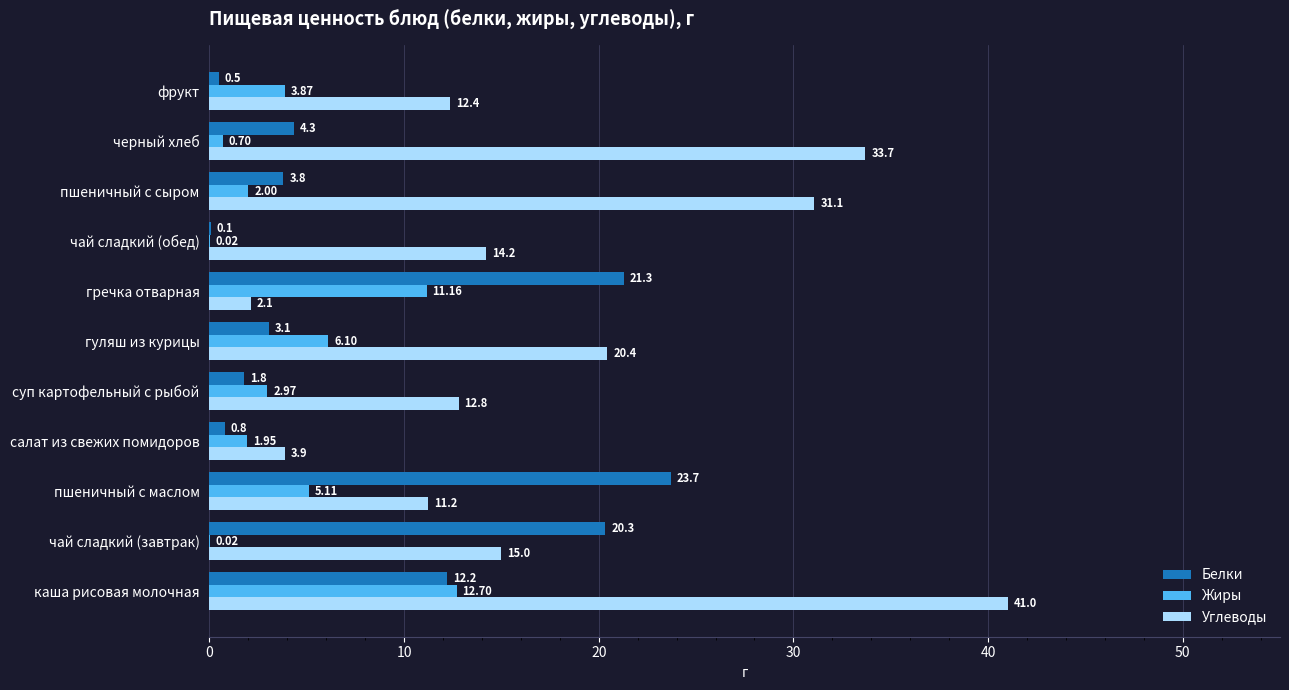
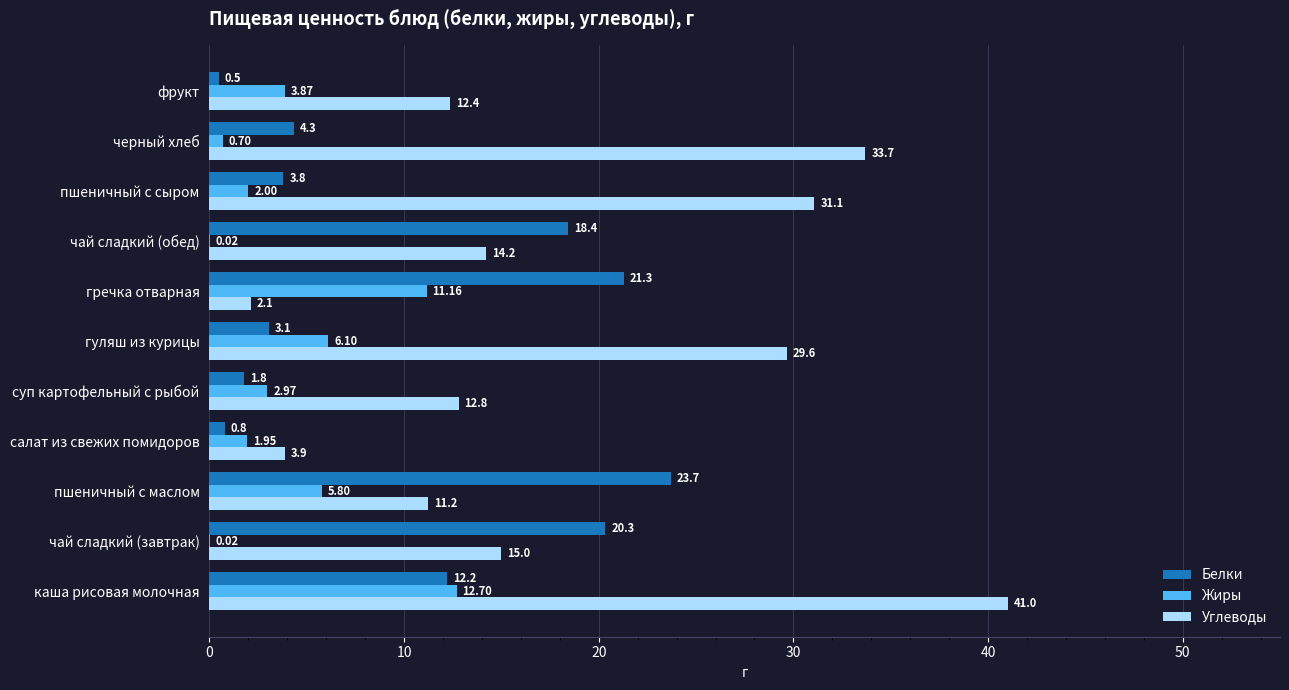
  {
    "Белки": {
      "фрукт": 0.5,
      "черный хлеб": 4.3,
      "пшеничный с сыром": 3.8,
-     "чай сладкий (обед)": 0.1,
+     "чай сладкий (обед)": 18.4,
      "гречка отварная": 21.3,
      "гуляш из курицы": 3.1,
      "суп картофельный с рыбой": 1.8,
      "салат из свежих помидоров": 0.8,
      "пшеничный с маслом": 23.7,
      "чай сладкий (завтрак)": 20.3,
      "каша рисовая молочная": 12.2
    },
    "Жиры": {
      "фрукт": 3.87,
      "черный хлеб": 0.70,
      "пшеничный с сыром": 2.00,
      "чай сладкий (обед)": 0.02,
      "гречка отварная": 11.16,
      "гуляш из курицы": 6.10,
      "суп картофельный с рыбой": 2.97,
      "салат из свежих помидоров": 1.95,
-     "пшеничный с маслом": 5.11,
+     "пшеничный с маслом": 5.80,
      "чай сладкий (завтрак)": 0.02,
      "каша рисовая молочная": 12.70
    },
    "Углеводы": {
      "фрукт": 12.4,
      "черный хлеб": 33.7,
      "пшеничный с сыром": 31.1,
      "чай сладкий (обед)": 14.2,
      "гречка отварная": 2.1,
-     "гуляш из курицы": 20.4,
+     "гуляш из курицы": 29.6,
      "суп картофельный с рыбой": 12.8,
      "салат из свежих помидоров": 3.9,
      "пшеничный с маслом": 11.2,
      "чай сладкий (завтрак)": 15.0,
      "каша рисовая молочная": 41.0
    }
  }
